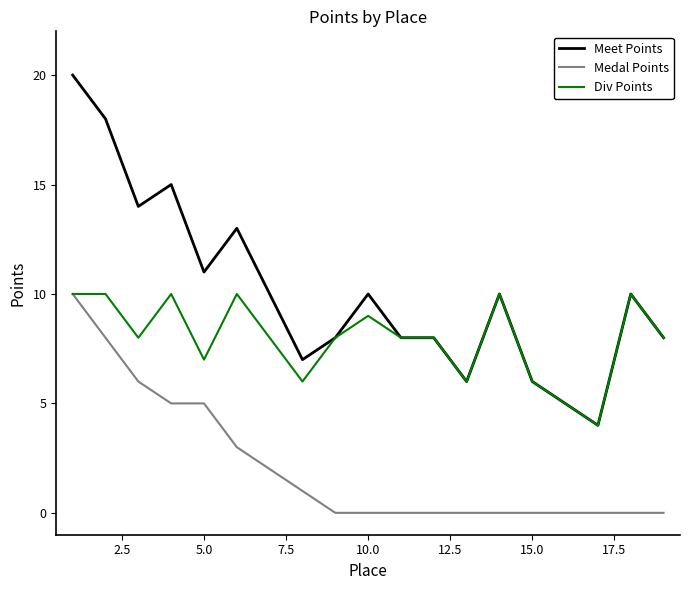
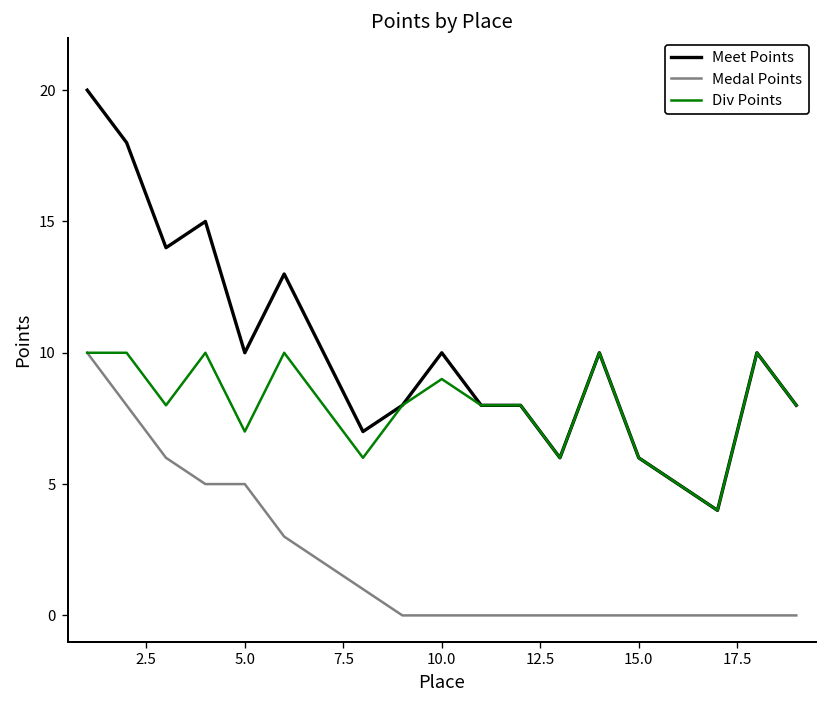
  {
    "Meet Points": {
-     "5.0": 11,
+     "5.0": 10,
      "10.0": 10
    },
    "Medal Points": {
      "5.0": 5,
      "10.0": 0,
      "15.0": 0
    },
    "Div Points": {
      "5.0": 7,
      "10.0": 9
    }
  }
